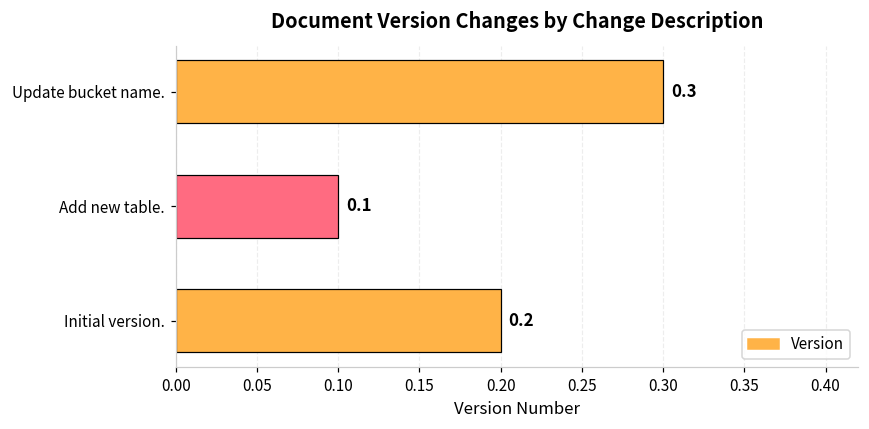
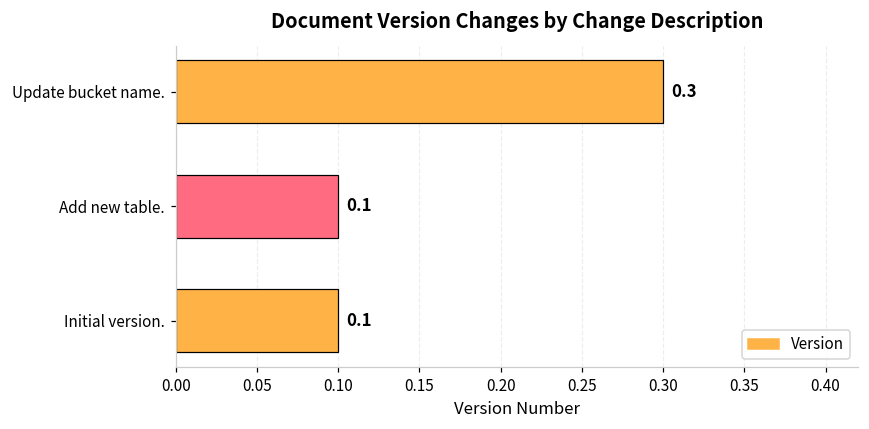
  {
    "Update bucket name.": 0.3,
    "Add new table.": 0.1,
-   "Initial version.": 0.2
+   "Initial version.": 0.1
  }
